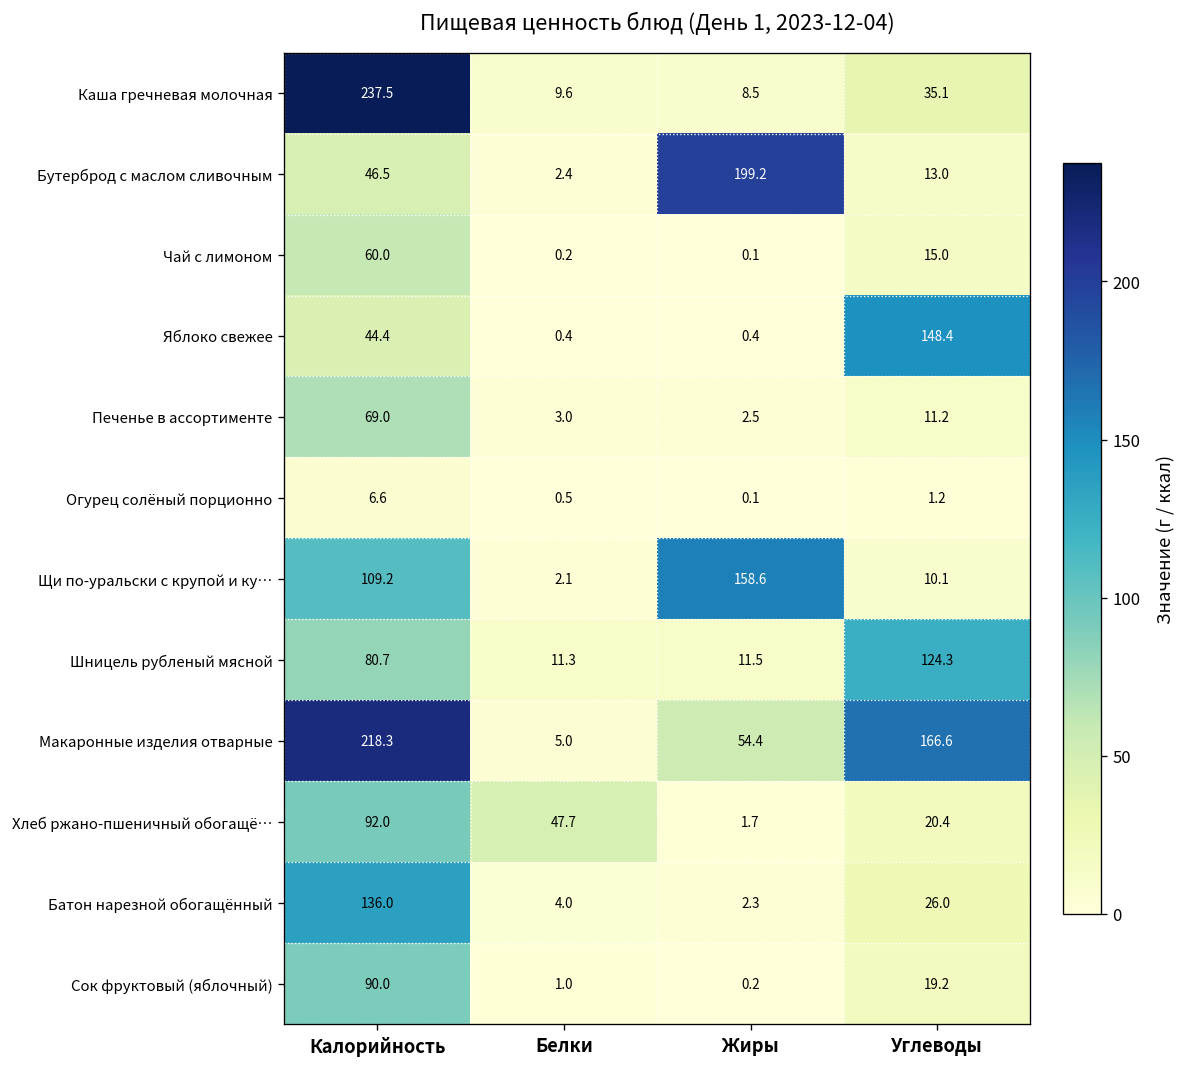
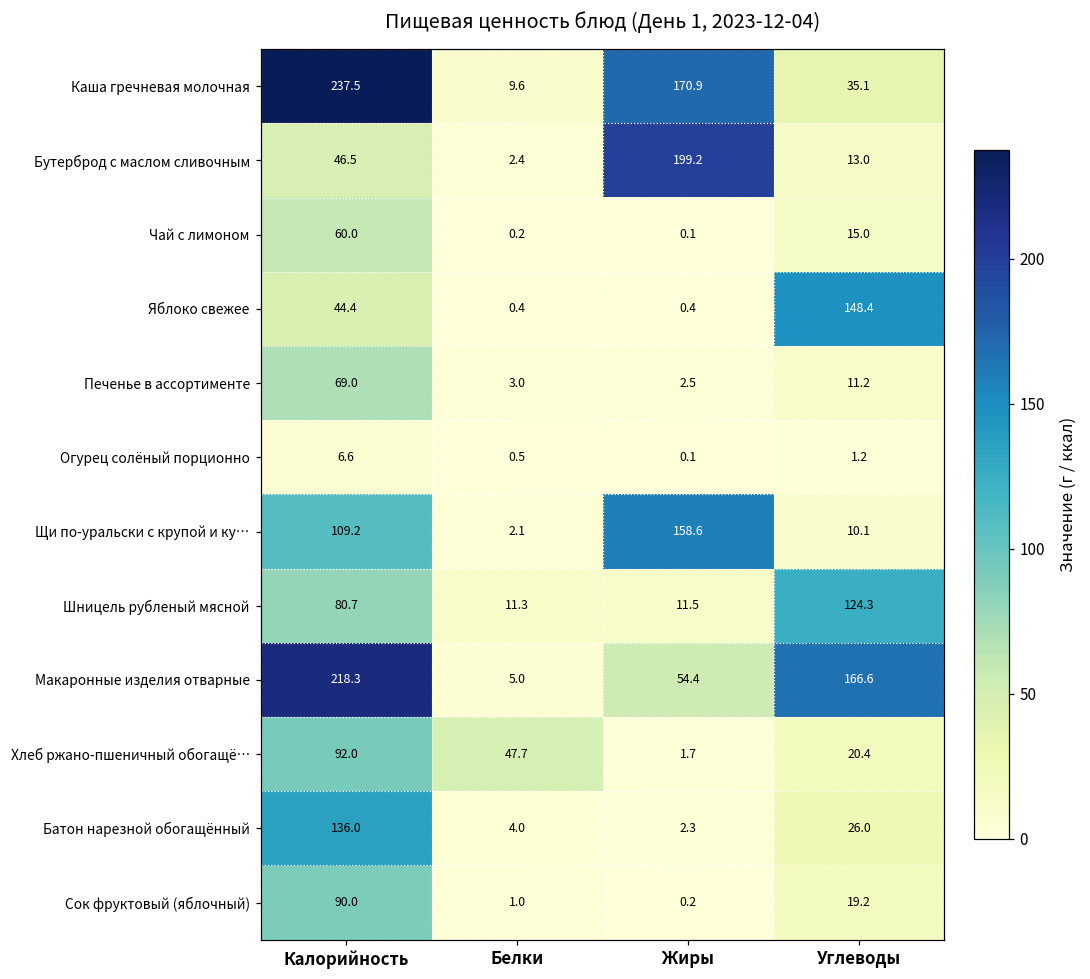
  {
    "Каша гречневая молочная": {
      "Калорийность": 237.5,
      "Белки": 9.6,
-     "Жиры": 8.5,
+     "Жиры": 170.9,
      "Углеводы": 35.1
    },
    "Бутерброд с маслом сливочным": {
      "Калорийность": 46.5,
      "Белки": 2.4,
      "Жиры": 199.2,
      "Углеводы": 13.0
    },
    "Чай с лимоном": {
      "Калорийность": 60.0,
      "Белки": 0.2,
      "Жиры": 0.1,
      "Углеводы": 15.0
    },
    "Яблоко свежее": {
      "Калорийность": 44.4,
      "Белки": 0.4,
      "Жиры": 0.4,
      "Углеводы": 148.4
    },
    "Печенье в ассортименте": {
      "Калорийность": 69.0,
      "Белки": 3.0,
      "Жиры": 2.5,
      "Углеводы": 11.2
    },
    "Огурец солёный порционно": {
      "Калорийность": 6.6,
      "Белки": 0.5,
      "Жиры": 0.1,
      "Углеводы": 1.2
    },
    "Щи по-уральски с крупой и ку…": {
      "Калорийность": 109.2,
      "Белки": 2.1,
      "Жиры": 158.6,
      "Углеводы": 10.1
    },
    "Шницель рубленый мясной": {
      "Калорийность": 80.7,
      "Белки": 11.3,
      "Жиры": 11.5,
      "Углеводы": 124.3
    },
    "Макаронные изделия отварные": {
      "Калорийность": 218.3,
      "Белки": 5.0,
      "Жиры": 54.4,
      "Углеводы": 166.6
    },
    "Хлеб ржано-пшеничный обогащё…": {
      "Калорийность": 92.0,
      "Белки": 47.7,
      "Жиры": 1.7,
      "Углеводы": 20.4
    },
    "Батон нарезной обогащённый": {
      "Калорийность": 136.0,
      "Белки": 4.0,
      "Жиры": 2.3,
      "Углеводы": 26.0
    },
    "Сок фруктовый (яблочный)": {
      "Калорийность": 90.0,
      "Белки": 1.0,
      "Жиры": 0.2,
      "Углеводы": 19.2
    }
  }
